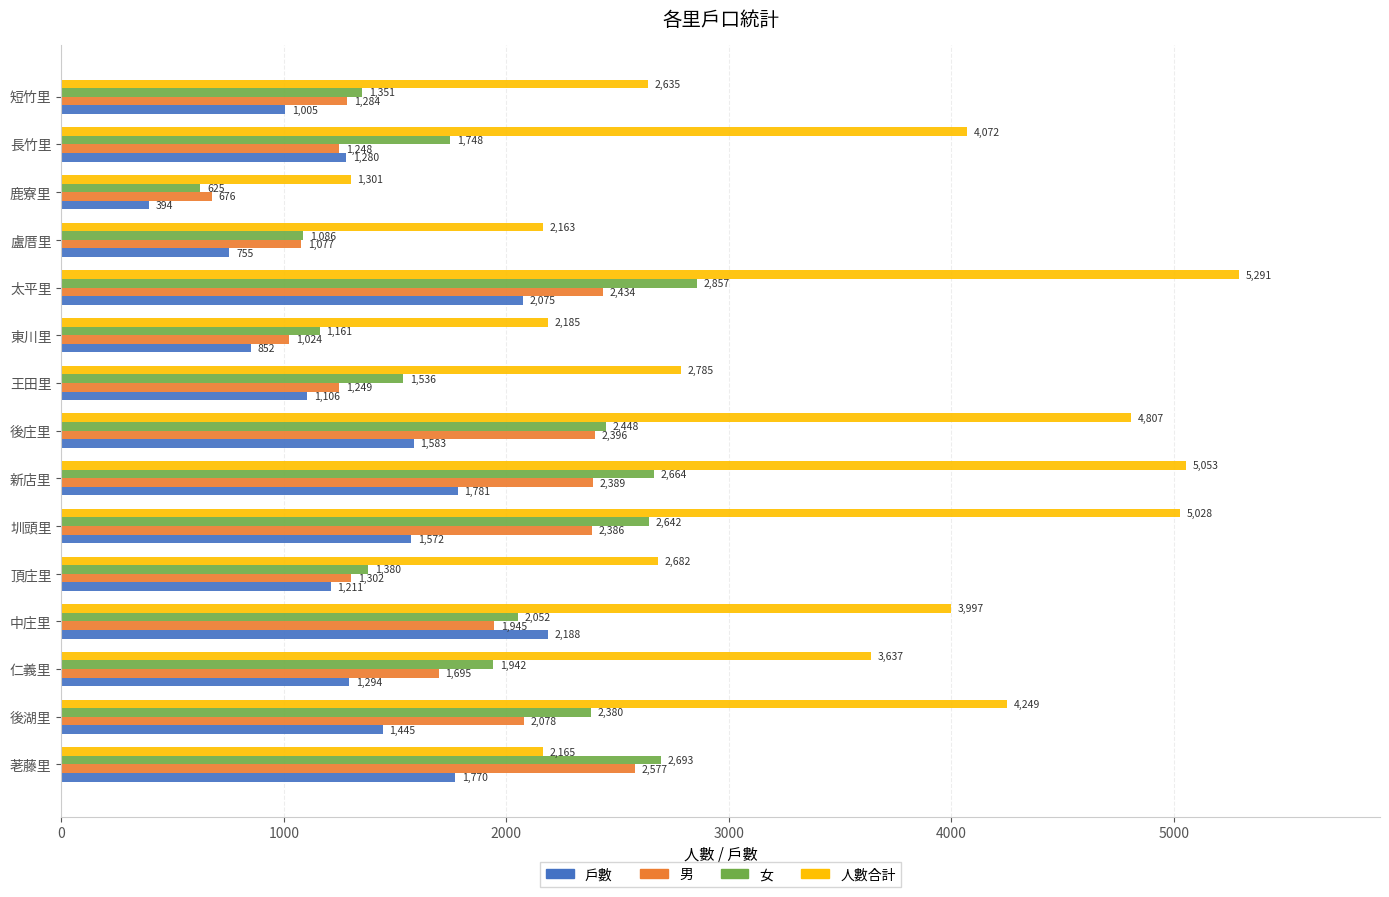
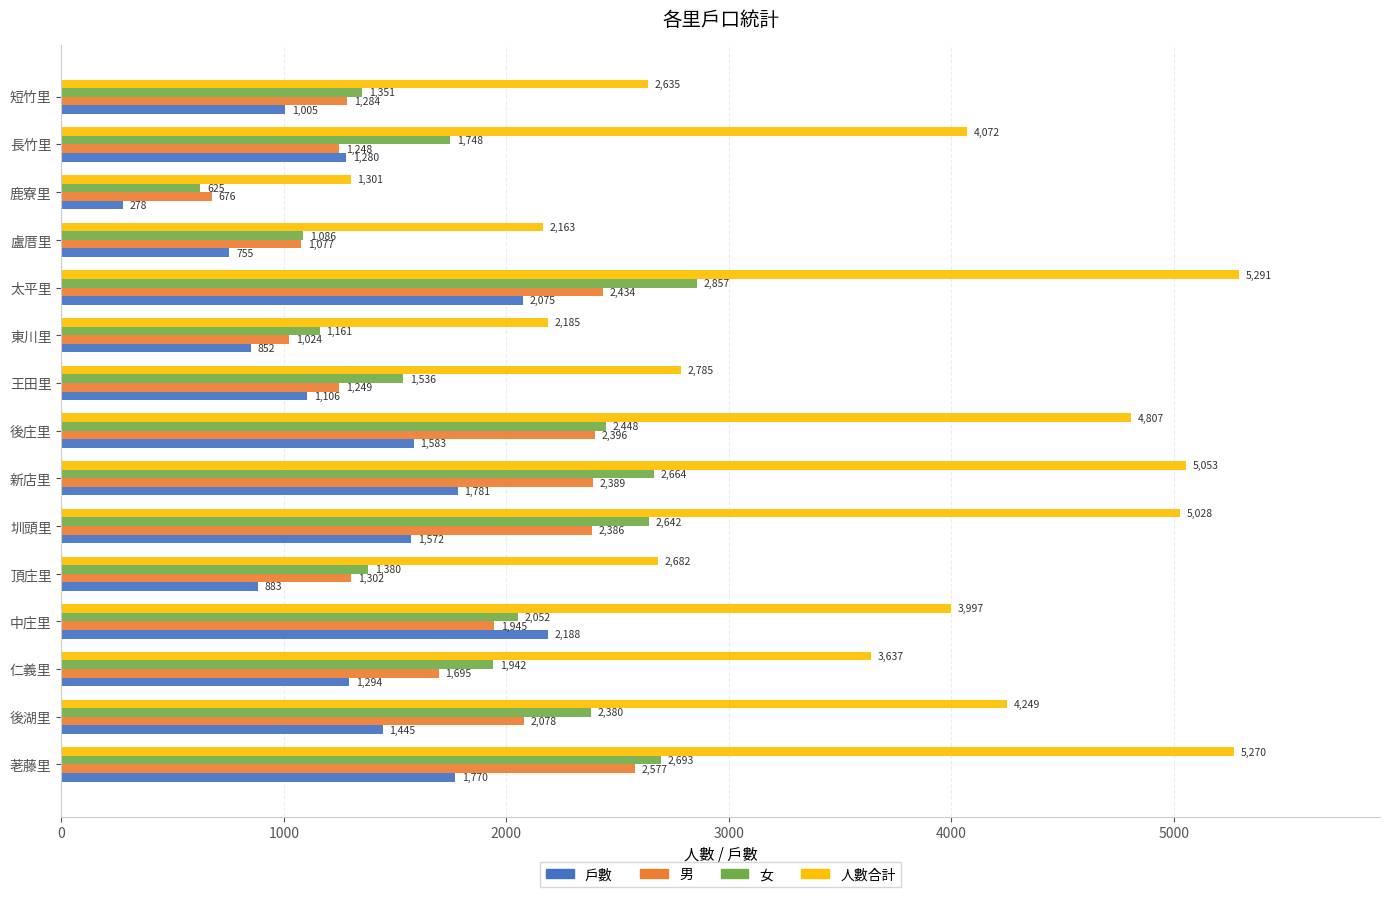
  {
    "戶數": {
      "短竹里": "1,005",
      "長竹里": "1,280",
-     "鹿寮里": "394",
+     "鹿寮里": "278",
      "盧厝里": "755",
      "太平里": "2,075",
      "東川里": "852",
      "王田里": "1,106",
      "後庄里": "1,583",
      "新店里": "1,781",
      "圳頭里": "1,572",
-     "頂庄里": "1,211",
+     "頂庄里": "883",
      "中庄里": "2,188",
      "仁義里": "1,294",
      "後湖里": "1,445",
      "荖藤里": "1,770"
    },
    "男": {
      "短竹里": "1,284",
      "長竹里": "1,248",
      "鹿寮里": "676",
      "盧厝里": "1,077",
      "太平里": "2,434",
      "東川里": "1,024",
      "王田里": "1,249",
      "後庄里": "2,396",
      "新店里": "2,389",
      "圳頭里": "2,386",
      "頂庄里": "1,302",
      "中庄里": "1,945",
      "仁義里": "1,695",
      "後湖里": "2,078",
      "荖藤里": "2,577"
    },
    "女": {
      "短竹里": "1,351",
      "長竹里": "1,748",
      "鹿寮里": "625",
      "盧厝里": "1,086",
      "太平里": "2,857",
      "東川里": "1,161",
      "王田里": "1,536",
      "後庄里": "2,448",
      "新店里": "2,664",
      "圳頭里": "2,642",
      "頂庄里": "1,380",
      "中庄里": "2,052",
      "仁義里": "1,942",
      "後湖里": "2,380",
      "荖藤里": "2,693"
    },
    "人數合計": {
      "短竹里": "2,635",
      "長竹里": "4,072",
      "鹿寮里": "1,301",
      "盧厝里": "2,163",
      "太平里": "5,291",
      "東川里": "2,185",
      "王田里": "2,785",
      "後庄里": "4,807",
      "新店里": "5,053",
      "圳頭里": "5,028",
      "頂庄里": "2,682",
      "中庄里": "3,997",
      "仁義里": "3,637",
      "後湖里": "4,249",
-     "荖藤里": "2,165"
+     "荖藤里": "5,270"
    }
  }
